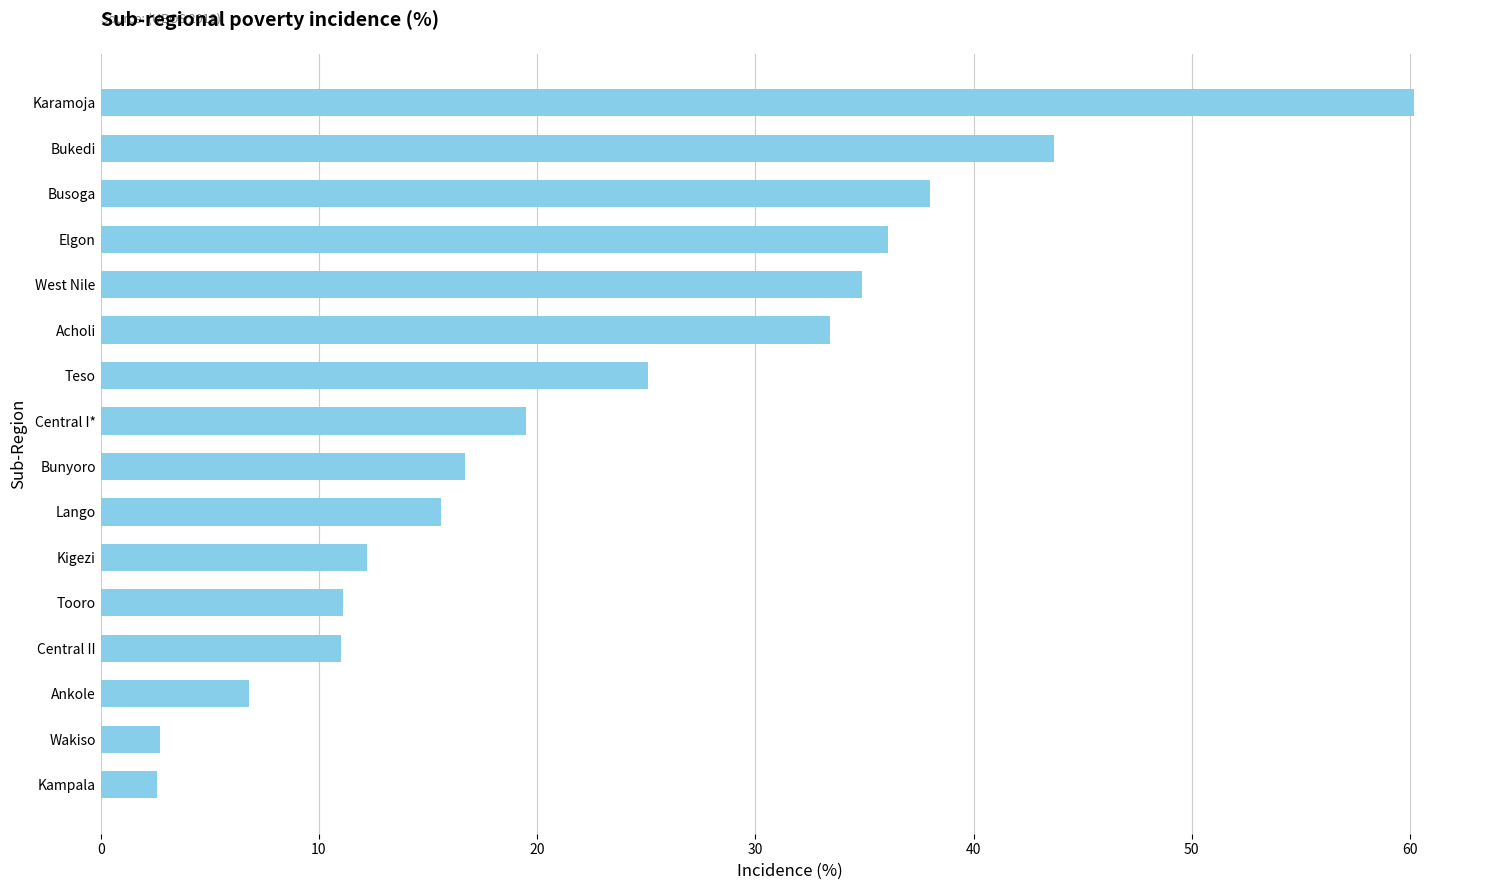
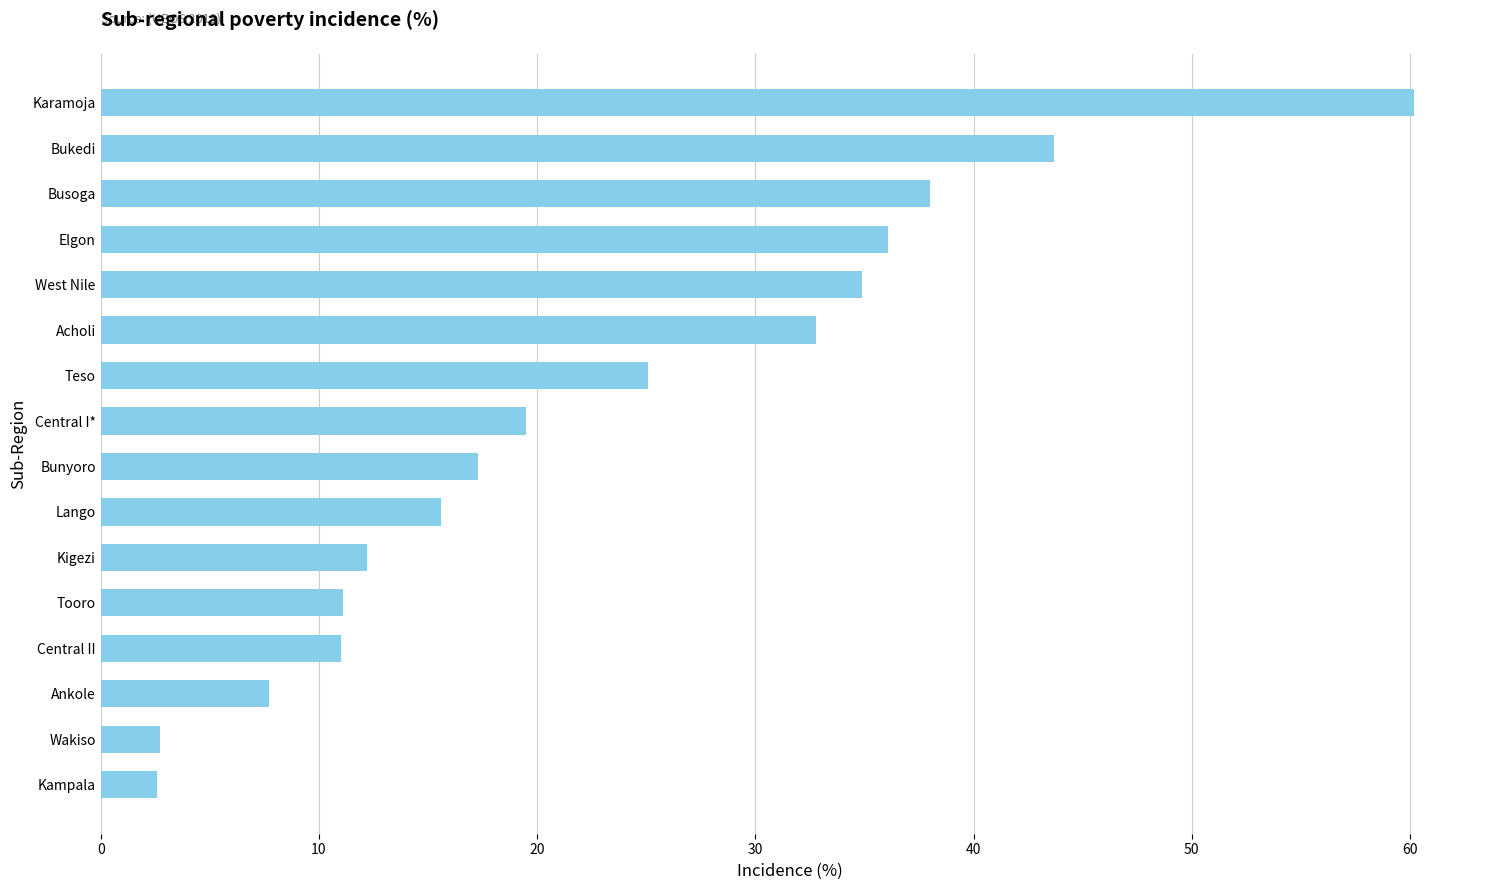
  {
    "Karamoja": 60.2,
    "Bukedi": 43.7,
    "Busoga": 38.0,
    "Elgon": 36.1,
    "West Nile": 34.9,
-   "Acholi": 33.4,
+   "Acholi": 32.8,
    "Teso": 25.1,
    "Central I*": 19.5,
-   "Bunyoro": 16.7,
+   "Bunyoro": 17.3,
    "Lango": 15.6,
    "Kigezi": 12.2,
    "Tooro": 11.1,
    "Central II": 11.0,
-   "Ankole": 6.8,
+   "Ankole": 7.7,
    "Wakiso": 2.7,
    "Kampala": 2.6
  }
